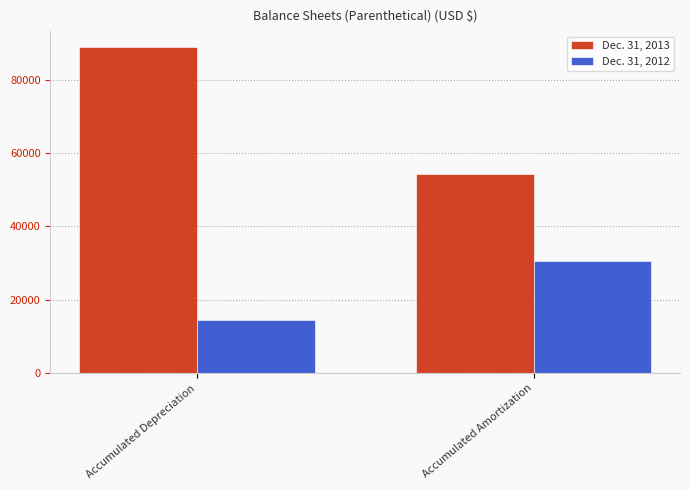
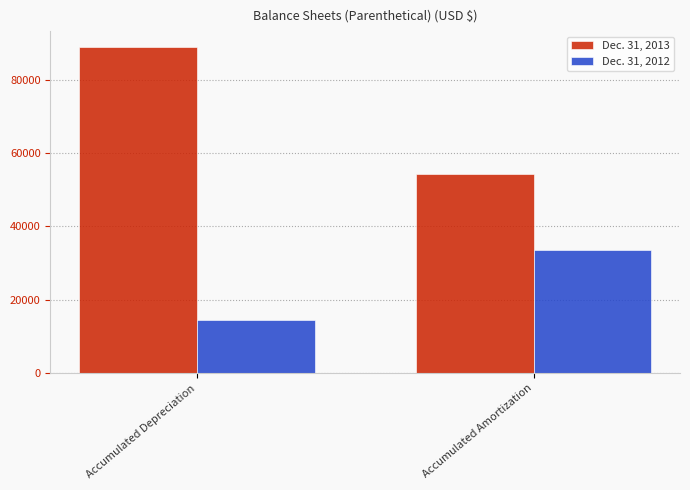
  {
    "Dec. 31, 2013": {
      "Accumulated Depreciation": 89000,
      "Accumulated Amortization": 54000
    },
    "Dec. 31, 2012": {
      "Accumulated Depreciation": 15000,
-     "Accumulated Amortization": 31000
+     "Accumulated Amortization": 34000
    }
  }
